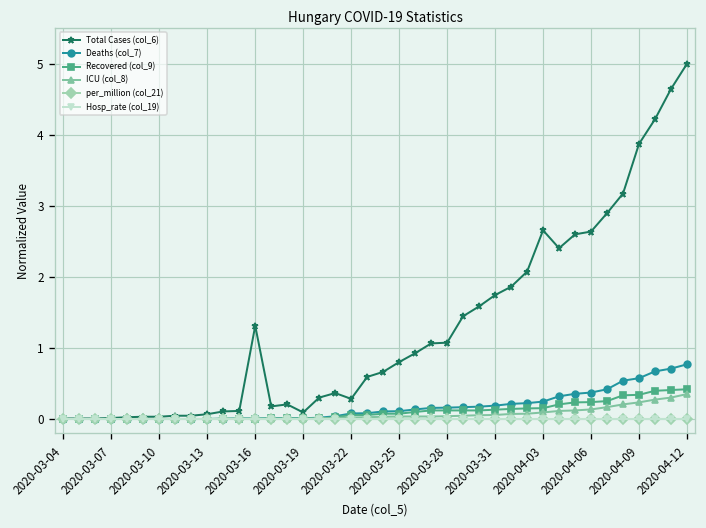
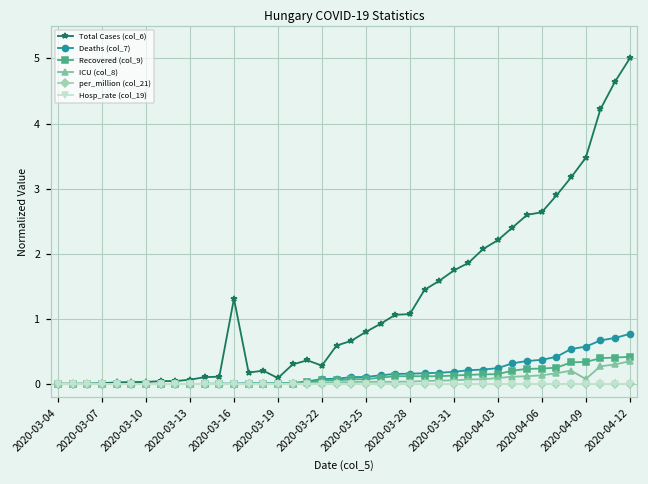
  {
    "Total Cases (col_6)": {
      "2020-03-13": 0.1,
      "2020-03-16": 1.3,
      "2020-03-19": 0.1,
      "2020-03-22": 0.3,
      "2020-03-25": 0.8,
      "2020-03-28": 1.1,
      "2020-03-31": 1.7,
-     "2020-04-03": 2.7,
+     "2020-04-03": 2.2,
      "2020-04-06": 2.6,
-     "2020-04-09": 3.9,
+     "2020-04-09": 3.5,
      "2020-04-12": 5.0
    },
    "ICU (col_8)": {
      "2020-03-31": 0.1,
      "2020-04-03": 0.1,
      "2020-04-06": 0.1,
-     "2020-04-09": 0.2,
+     "2020-04-09": 0.1,
      "2020-04-12": 0.4
    },
    "Hosp_rate (col_19)": {
      "2020-03-31": 0.0,
      "2020-04-03": 0.0,
      "2020-04-06": 0.0,
      "2020-04-09": 0.0,
      "2020-04-12": 0.0
    }
  }
